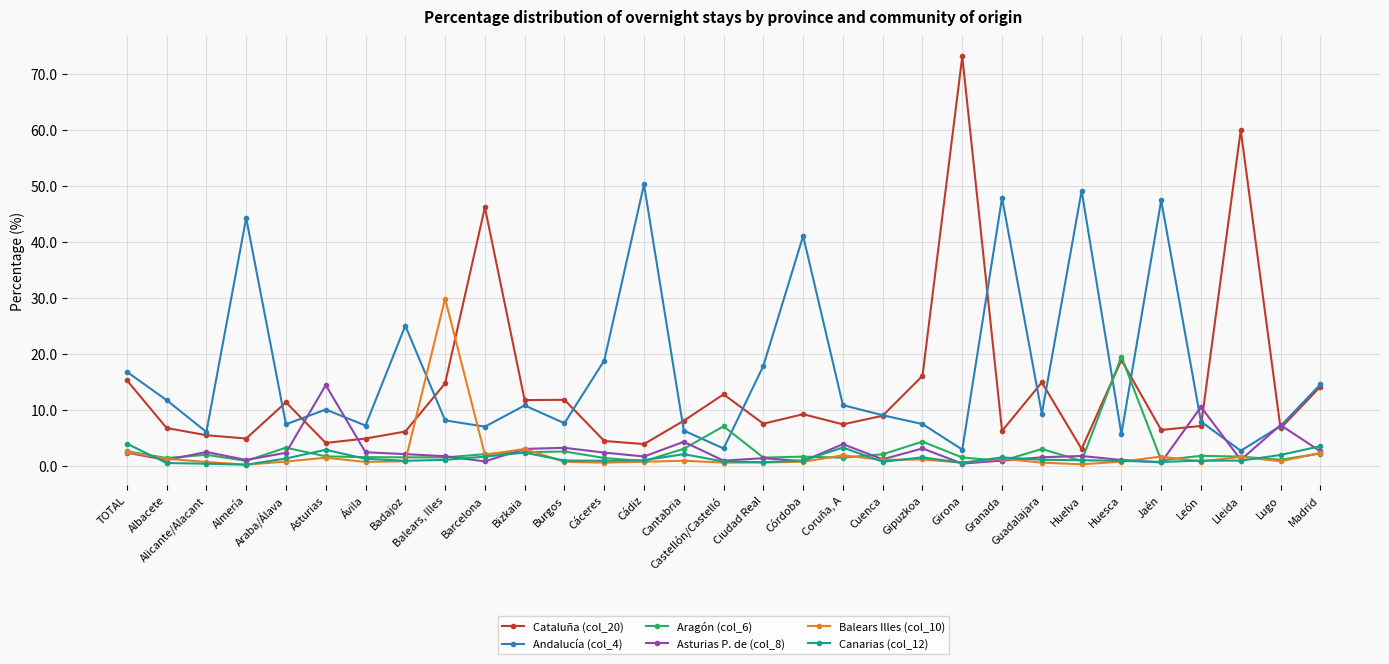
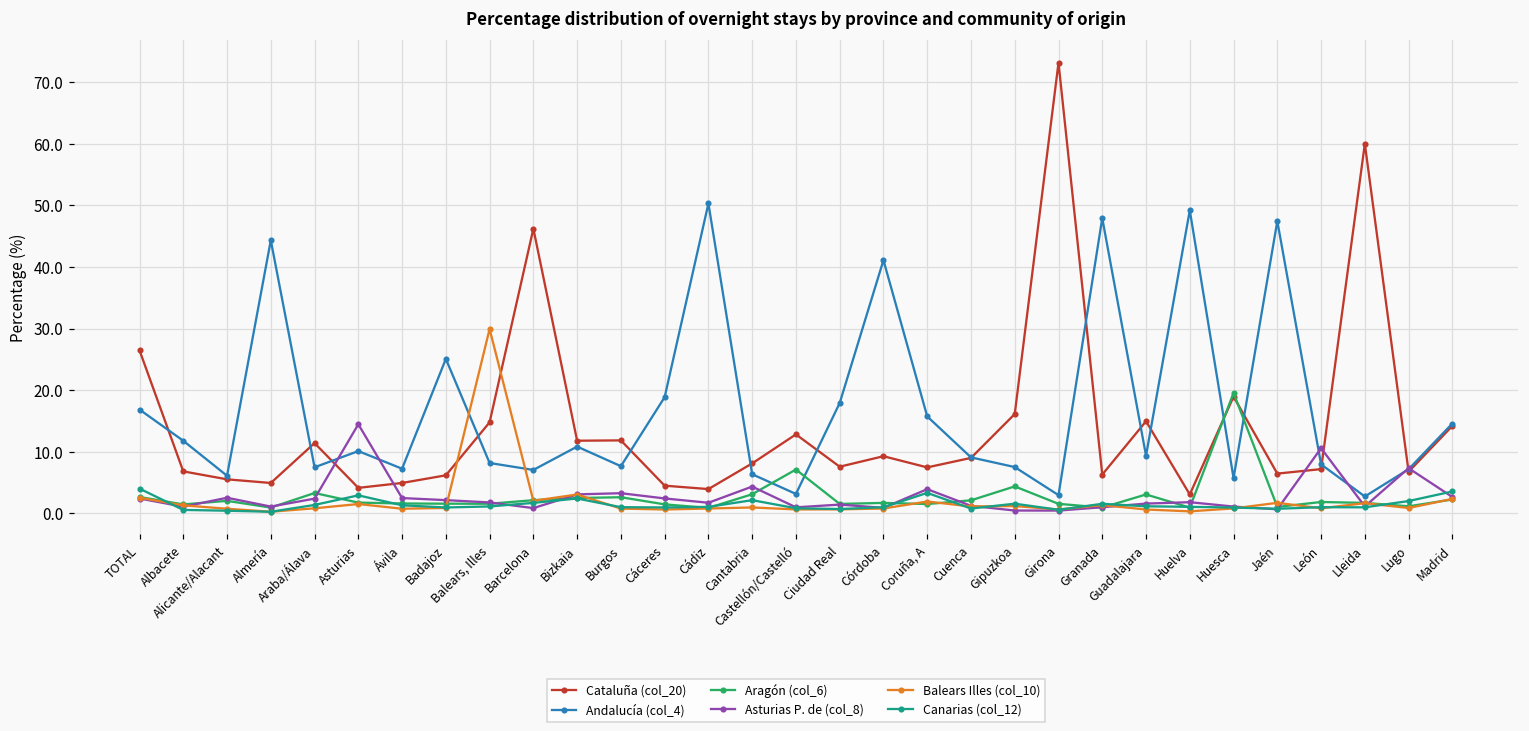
  {
    "Cataluña (col_20)": {
-     "TOTAL": 15,
+     "TOTAL": 26,
      "Albacete": 7,
      "Alicante/Alacant": 6,
      "Almería": 5,
      "Araba/Álava": 11,
      "Asturias": 4,
      "Ávila": 5,
      "Badajoz": 6,
      "Balears, Illes": 15,
      "Barcelona": 46,
      "Bizkaia": 12,
      "Burgos": 12,
      "Cáceres": 5,
      "Cádiz": 4,
      "Cantabria": 8,
      "Castellón/Castelló": 13,
      "Ciudad Real": 8,
      "Córdoba": 9,
      "Coruña, A": 7,
      "Gipuzkoa": 16,
      "Girona": 73,
      "Granada": 6,
      "Guadalajara": 15,
      "Huelva": 3,
      "Huesca": 19,
      "Jaén": 6,
      "León": 7,
      "Lleida": 60
    },
    "Andalucía (col_4)": {
      "TOTAL": 17,
      "Albacete": 12,
      "Alicante/Alacant": 6,
      "Almería": 44,
      "Araba/Álava": 7,
      "Asturias": 10,
      "Ávila": 7,
      "Badajoz": 25,
      "Balears, Illes": 8,
      "Barcelona": 7,
      "Bizkaia": 11,
      "Burgos": 8,
      "Cáceres": 19,
      "Cádiz": 50,
      "Cantabria": 6,
      "Castellón/Castelló": 3,
      "Ciudad Real": 18,
      "Córdoba": 41,
-     "Coruña, A": 11,
+     "Coruña, A": 16,
      "Gipuzkoa": 8,
      "Girona": 3,
      "Granada": 48,
      "Guadalajara": 9,
      "Huelva": 49,
      "Huesca": 6,
      "Jaén": 47,
      "León": 8,
      "Lleida": 3
    },
    "Asturias P. de (col_8)": {
      "Alicante/Alacant": 3,
      "Araba/Álava": 2,
      "Asturias": 14,
      "Ávila": 2,
      "Badajoz": 2,
      "Barcelona": 1,
      "Burgos": 3,
      "Cáceres": 2,
      "Cádiz": 2,
      "Cantabria": 4,
      "Coruña, A": 4,
-     "Gipuzkoa": 3,
+     "Gipuzkoa": 0,
      "Huelva": 2,
      "León": 11
    },
    "Balears Illes (col_10)": {
      "Araba/Álava": 1,
      "Ávila": 1,
      "Balears, Illes": 30,
      "Cantabria": 1,
      "Guadalajara": 1,
      "Huelva": 0,
      "Jaén": 2
    }
  }
